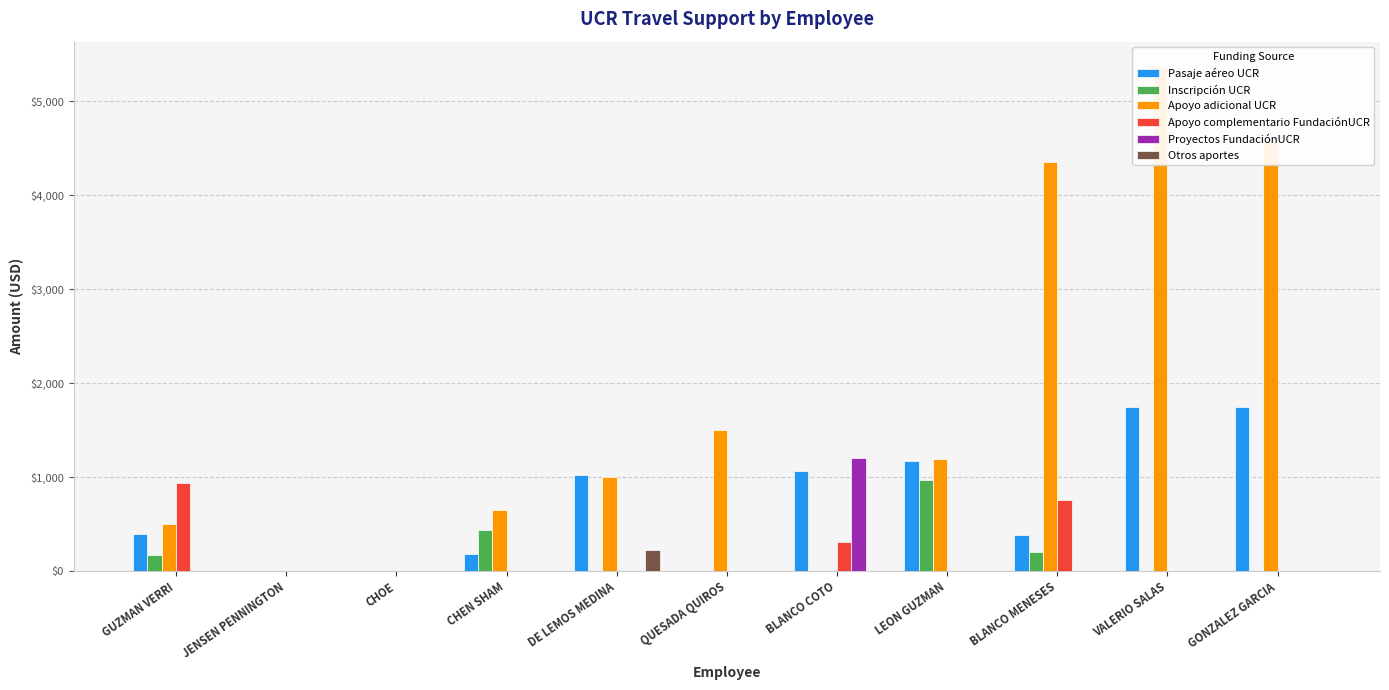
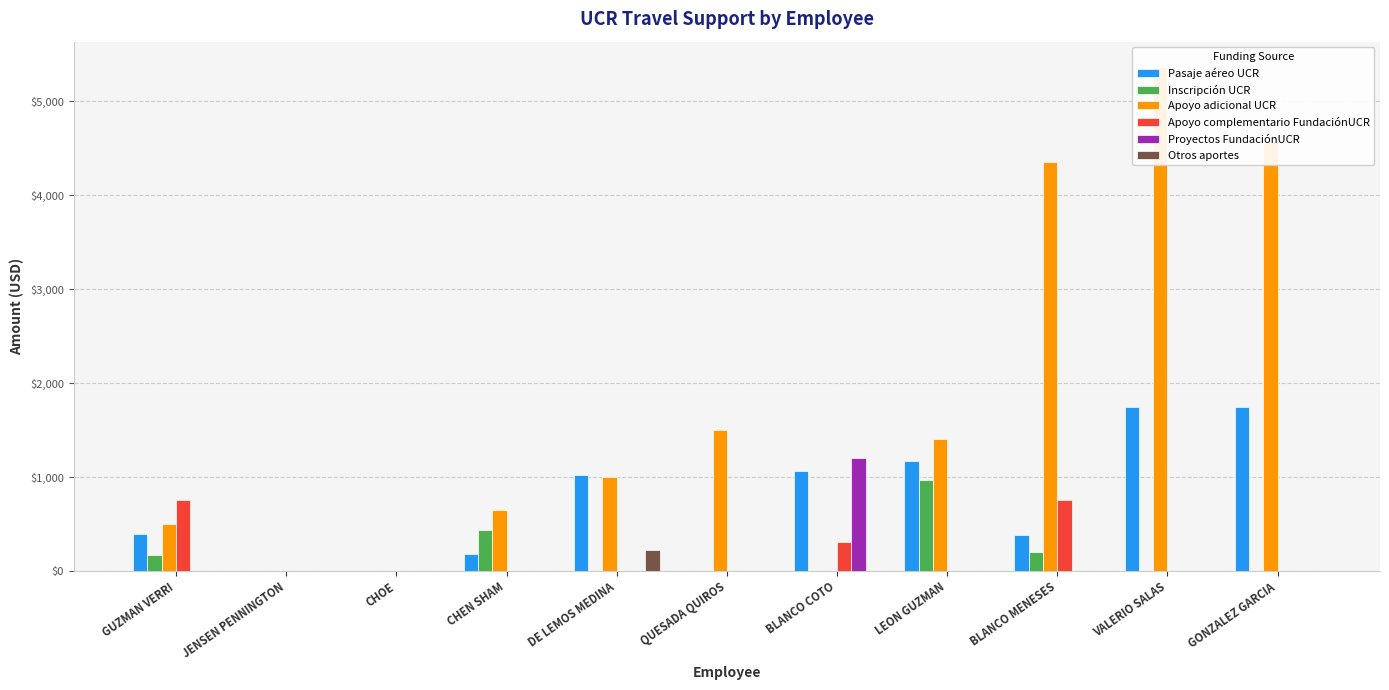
  {
    "Pasaje aéreo UCR": {
      "GUZMAN VERRI": "$400",
      "JENSEN PENNINGTON": "$0",
      "CHOE": "$0",
      "CHEN SHAM": "$200",
      "DE LEMOS MEDINA": "$1,000",
      "QUESADA QUIROS": "$0",
      "BLANCO COTO": "$1,100",
      "LEON GUZMAN": "$1,200",
      "BLANCO MENESES": "$400",
      "VALERIO SALAS": "$1,800",
      "GONZALEZ GARCIA": "$1,800"
    },
    "Inscripción UCR": {
      "GUZMAN VERRI": "$200",
      "JENSEN PENNINGTON": "$0",
      "CHOE": "$0",
      "CHEN SHAM": "$400",
      "DE LEMOS MEDINA": "$0",
      "QUESADA QUIROS": "$0",
      "BLANCO COTO": "$0",
      "LEON GUZMAN": "$1,000",
      "BLANCO MENESES": "$200",
      "VALERIO SALAS": "$0",
      "GONZALEZ GARCIA": "$0"
    },
    "Apoyo adicional UCR": {
      "GUZMAN VERRI": "$500",
      "JENSEN PENNINGTON": "$0",
      "CHOE": "$0",
      "CHEN SHAM": "$700",
      "DE LEMOS MEDINA": "$1,000",
      "QUESADA QUIROS": "$1,500",
      "BLANCO COTO": "$0",
-     "LEON GUZMAN": "$1,200",
+     "LEON GUZMAN": "$1,400",
      "BLANCO MENESES": "$4,300"
    },
    "Apoyo complementario FundaciónUCR": {
-     "GUZMAN VERRI": "$900",
+     "GUZMAN VERRI": "$800",
      "JENSEN PENNINGTON": "$0",
      "CHOE": "$0",
      "CHEN SHAM": "$0",
      "DE LEMOS MEDINA": "$0",
      "QUESADA QUIROS": "$0",
      "BLANCO COTO": "$300",
      "LEON GUZMAN": "$0",
      "BLANCO MENESES": "$800",
      "VALERIO SALAS": "$0",
      "GONZALEZ GARCIA": "$0"
    },
    "Proyectos FundaciónUCR": {
      "GUZMAN VERRI": "$0",
      "JENSEN PENNINGTON": "$0",
      "CHOE": "$0",
      "CHEN SHAM": "$0",
      "DE LEMOS MEDINA": "$0",
      "QUESADA QUIROS": "$0",
      "BLANCO COTO": "$1,200",
      "LEON GUZMAN": "$0",
      "BLANCO MENESES": "$0",
      "VALERIO SALAS": "$0",
      "GONZALEZ GARCIA": "$0"
    },
    "Otros aportes": {
      "GUZMAN VERRI": "$0",
      "JENSEN PENNINGTON": "$0",
      "CHOE": "$0",
      "CHEN SHAM": "$0",
      "DE LEMOS MEDINA": "$200",
      "QUESADA QUIROS": "$0",
      "BLANCO COTO": "$0",
      "LEON GUZMAN": "$0",
      "BLANCO MENESES": "$0",
      "VALERIO SALAS": "$0",
      "GONZALEZ GARCIA": "$0"
    }
  }
